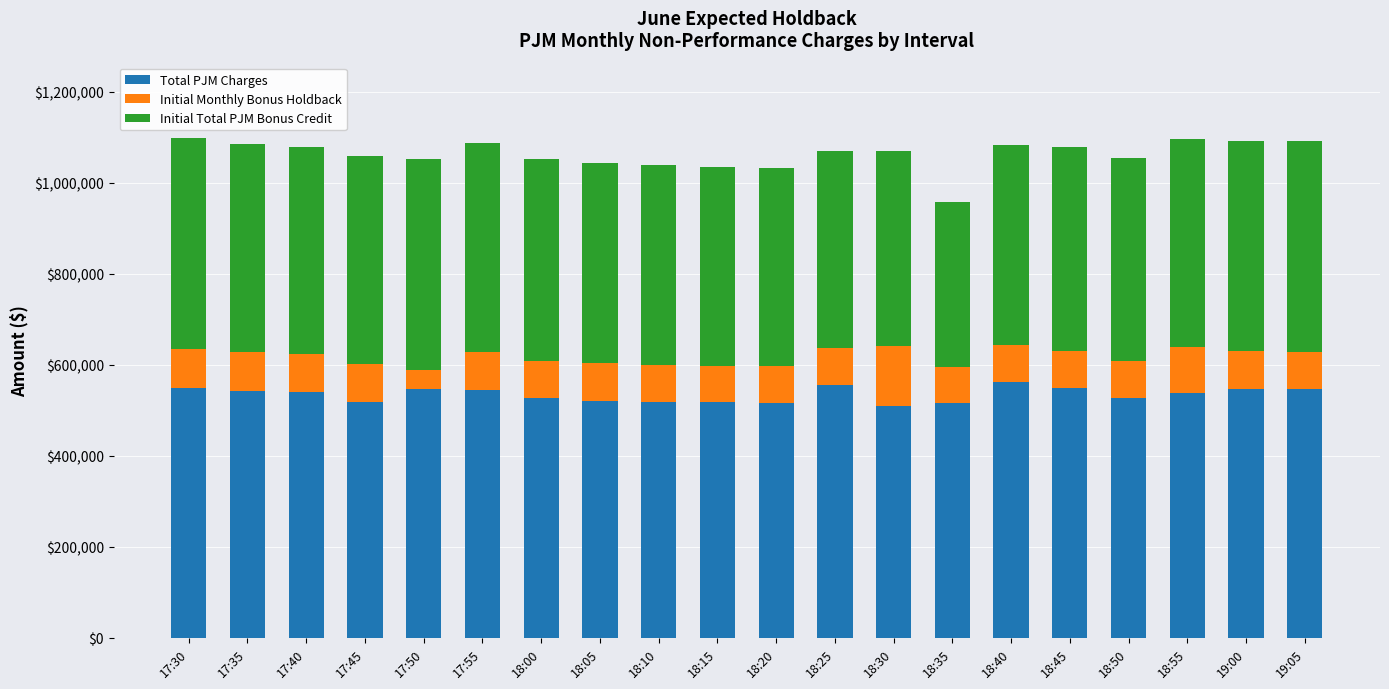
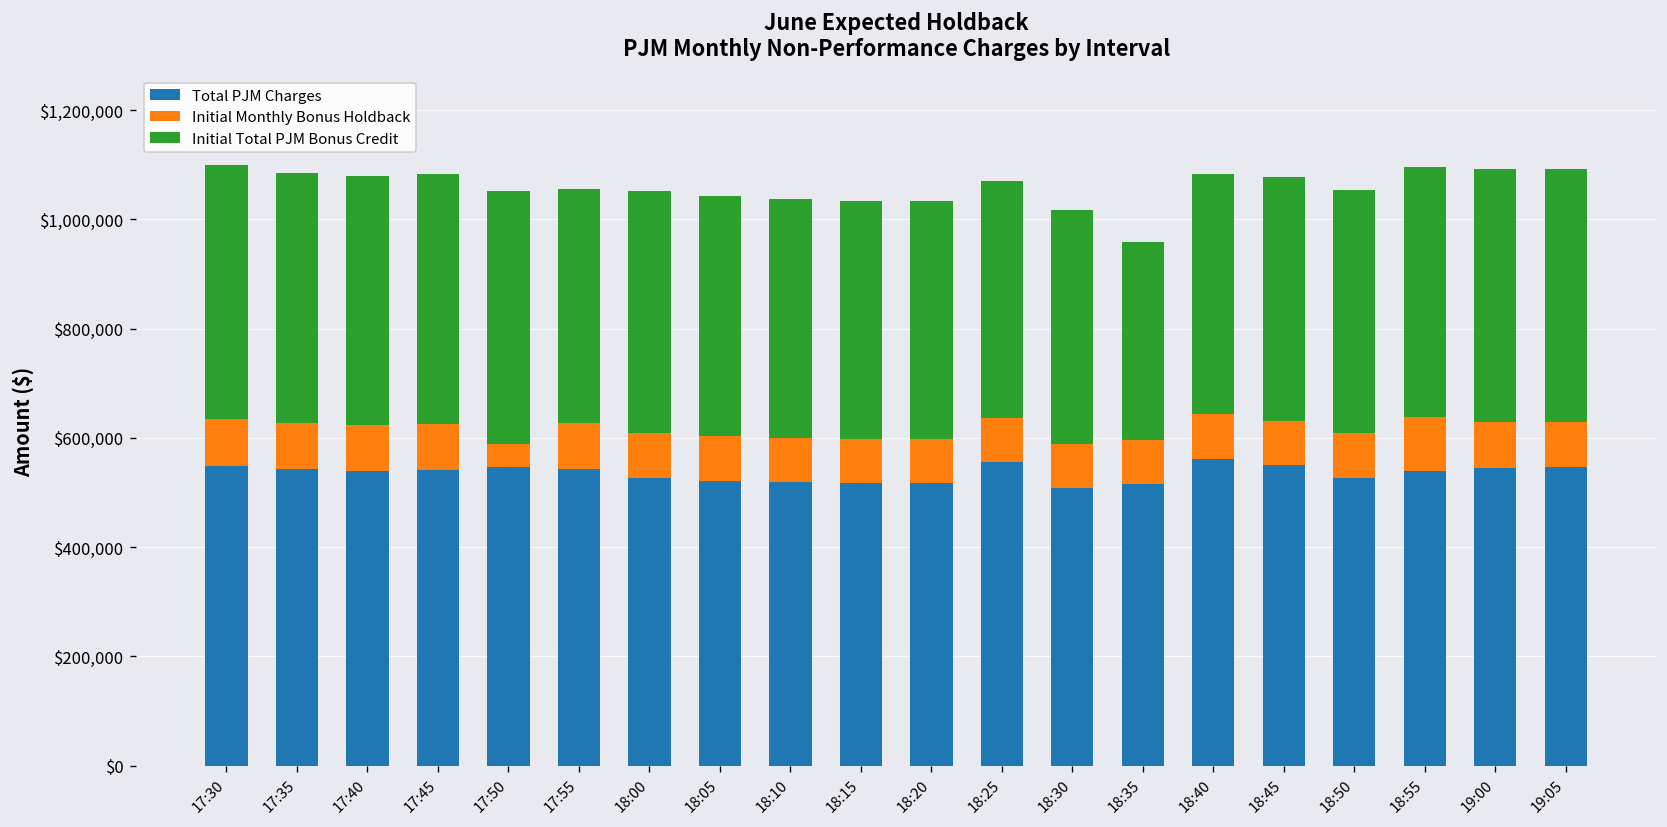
  {
    "Total PJM Charges": {
      "17:30": "$550,000",
      "17:35": "$540,000",
      "17:40": "$540,000",
-     "17:45": "$520,000",
+     "17:45": "$540,000",
      "17:50": "$550,000",
      "17:55": "$540,000",
      "18:00": "$530,000",
      "18:05": "$520,000",
      "18:10": "$520,000",
      "18:15": "$520,000",
      "18:20": "$520,000",
      "18:25": "$560,000",
      "18:30": "$510,000",
      "18:35": "$520,000",
      "18:40": "$560,000",
      "18:45": "$550,000",
      "18:50": "$530,000",
      "18:55": "$540,000",
      "19:00": "$550,000",
      "19:05": "$550,000"
    },
    "Initial Monthly Bonus Holdback": {
      "17:30": "$90,000",
      "17:35": "$80,000",
      "17:40": "$80,000",
      "17:45": "$80,000",
      "17:50": "$40,000",
      "17:55": "$80,000",
      "18:00": "$80,000",
      "18:05": "$80,000",
      "18:10": "$80,000",
      "18:15": "$80,000",
      "18:20": "$80,000",
      "18:25": "$80,000",
-     "18:30": "$130,000",
+     "18:30": "$80,000",
      "18:35": "$80,000",
      "18:40": "$80,000",
      "18:45": "$80,000",
      "18:50": "$80,000",
      "18:55": "$100,000",
      "19:00": "$80,000",
      "19:05": "$80,000"
    },
    "Initial Total PJM Bonus Credit": {
      "17:30": "$460,000",
      "17:35": "$460,000",
      "17:40": "$460,000",
      "17:45": "$460,000",
      "17:50": "$460,000",
-     "17:55": "$460,000",
+     "17:55": "$430,000",
      "18:00": "$440,000",
      "18:05": "$440,000",
      "18:10": "$440,000",
      "18:15": "$440,000",
      "18:20": "$440,000",
      "18:25": "$430,000",
      "18:30": "$430,000",
      "18:35": "$360,000",
      "18:40": "$440,000",
      "18:45": "$450,000",
      "18:50": "$450,000",
      "18:55": "$460,000",
      "19:00": "$460,000",
      "19:05": "$460,000"
    }
  }
